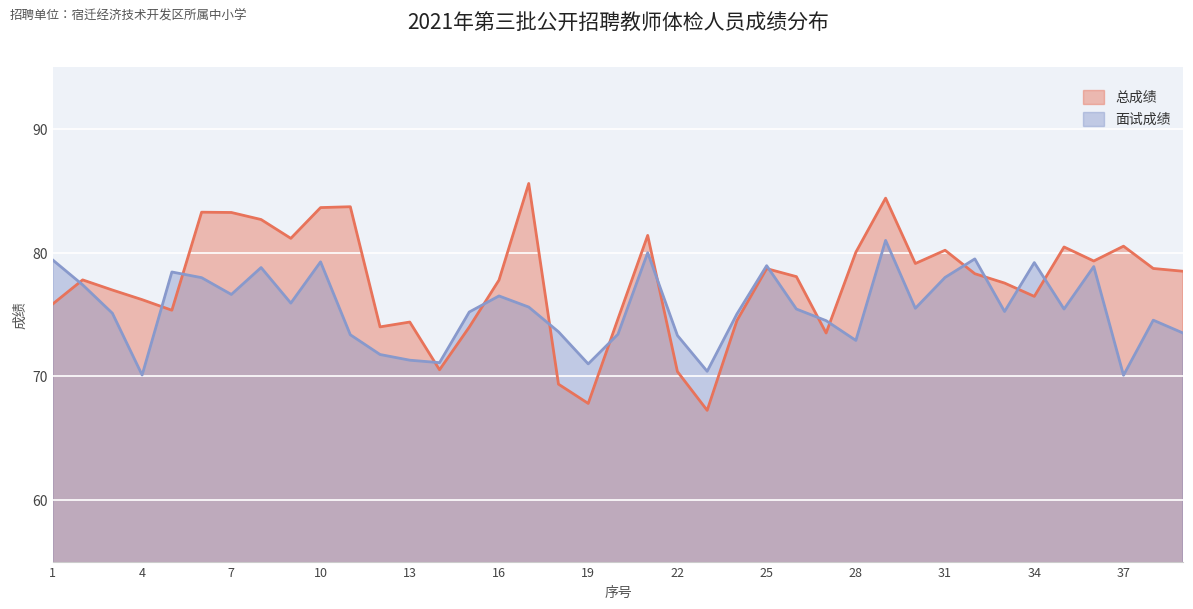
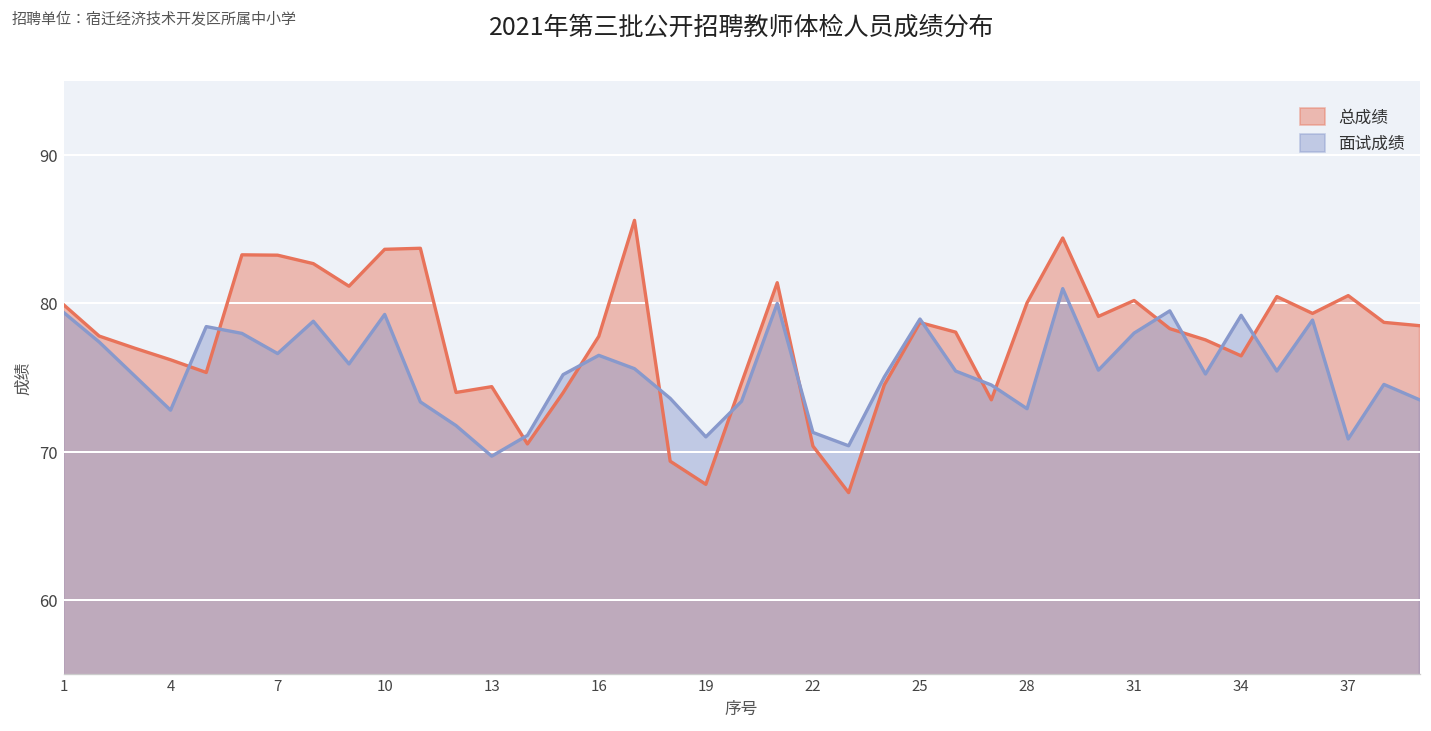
  {
    "总成绩": {
-     "1": 75.9,
+     "1": 79.9,
      "4": 76.2,
      "7": 83.3,
      "10": 83.7,
      "13": 74.4,
      "16": 77.8,
      "19": 67.8,
      "22": 70.4,
      "25": 78.7,
      "28": 80.0,
      "31": 80.2,
      "34": 76.5,
      "37": 80.5
    },
    "面试成绩": {
      "1": 79.4,
-     "4": 70.1,
+     "4": 72.8,
      "7": 76.6,
      "10": 79.3,
-     "13": 71.3,
+     "13": 69.7,
      "16": 76.5,
      "19": 71.0,
-     "22": 73.3,
+     "22": 71.3,
      "25": 79.0,
      "28": 72.9,
      "31": 78.0,
      "34": 79.2,
-     "37": 70.1
+     "37": 70.9
    }
  }
